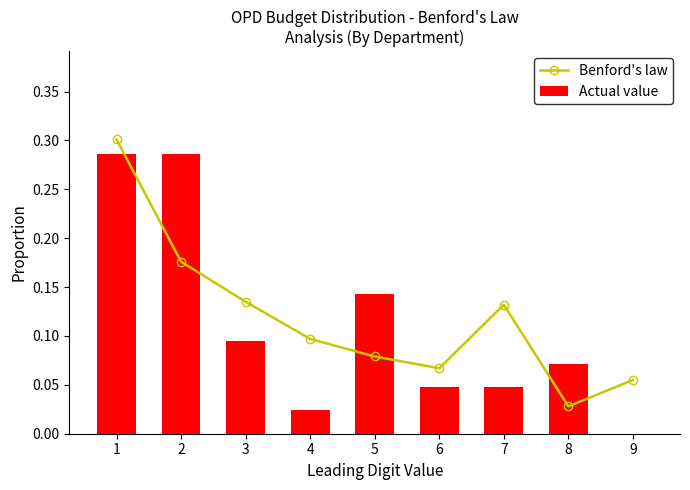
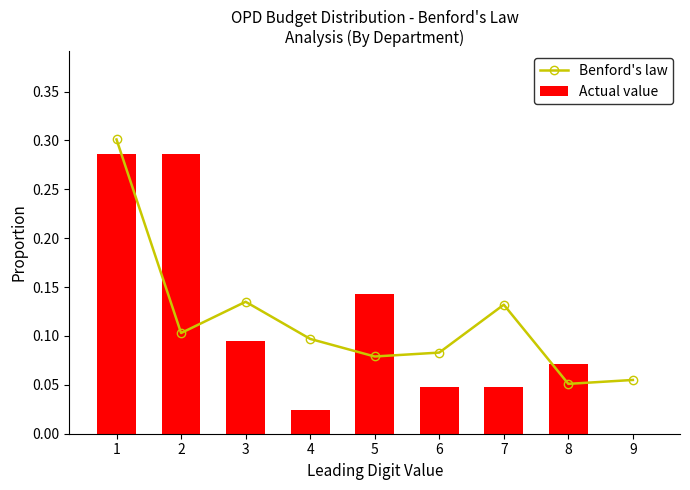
  {
    "Benford's law": {
      "1": 0.30,
-     "2": 0.18,
+     "2": 0.10,
      "3": 0.14,
      "4": 0.10,
      "5": 0.08,
-     "6": 0.07,
+     "6": 0.08,
      "7": 0.13,
-     "8": 0.03,
+     "8": 0.05,
      "9": 0.06
    },
    "Actual value": {
      "1": 0.29,
      "2": 0.29,
      "3": 0.10,
      "4": 0.02,
      "5": 0.14,
      "6": 0.05,
      "7": 0.05,
      "8": 0.07,
      "9": 0.00
    }
  }
